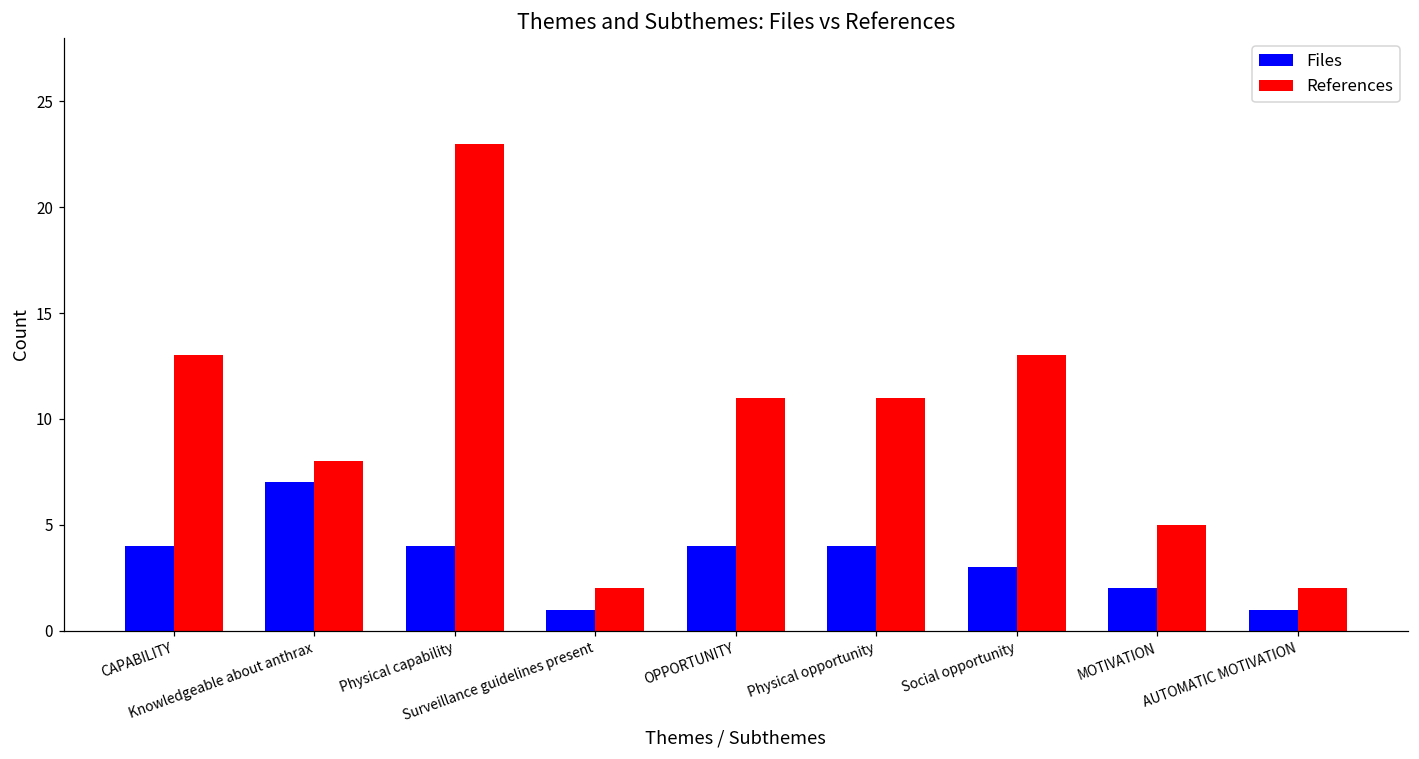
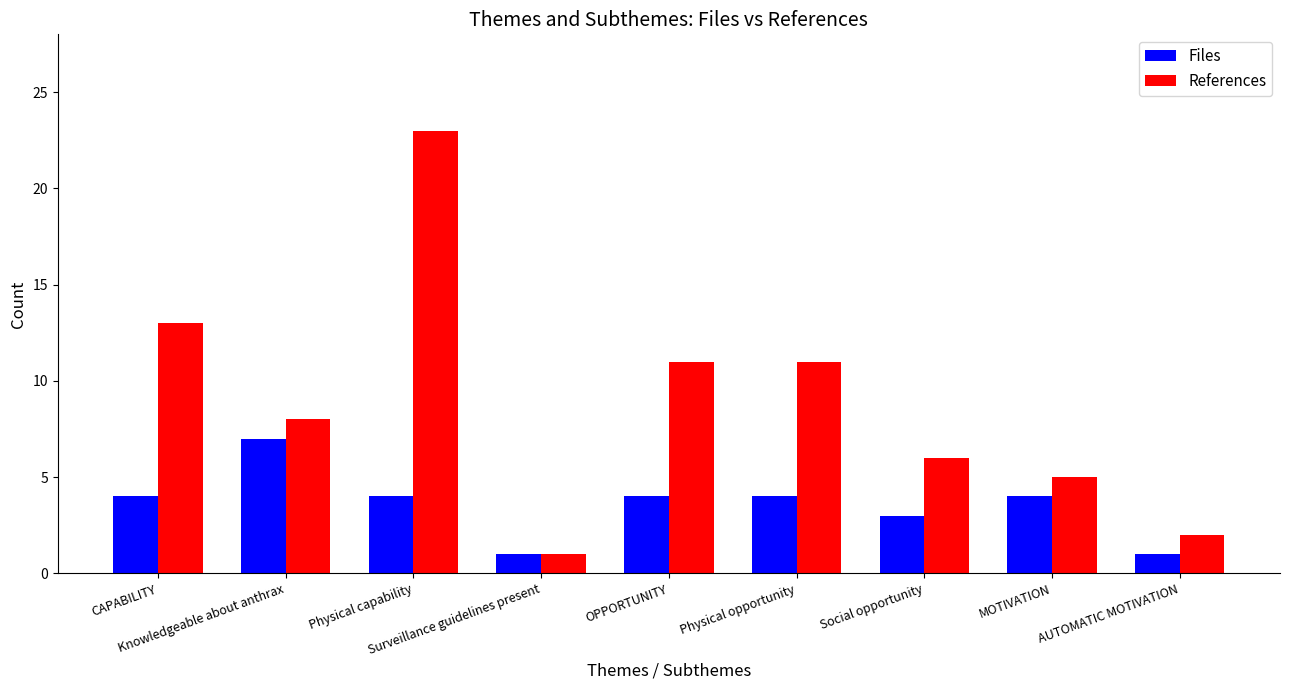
  {
    "Files": {
      "CAPABILITY": 4,
      "Knowledgeable about anthrax": 7,
      "Physical capability": 4,
      "Surveillance guidelines present": 1,
      "OPPORTUNITY": 4,
      "Physical opportunity": 4,
      "Social opportunity": 3,
-     "MOTIVATION": 2,
+     "MOTIVATION": 4,
      "AUTOMATIC MOTIVATION": 1
    },
    "References": {
      "CAPABILITY": 13,
      "Knowledgeable about anthrax": 8,
      "Physical capability": 23,
-     "Surveillance guidelines present": 2,
+     "Surveillance guidelines present": 1,
      "OPPORTUNITY": 11,
      "Physical opportunity": 11,
-     "Social opportunity": 13,
+     "Social opportunity": 6,
      "MOTIVATION": 5,
      "AUTOMATIC MOTIVATION": 2
    }
  }
